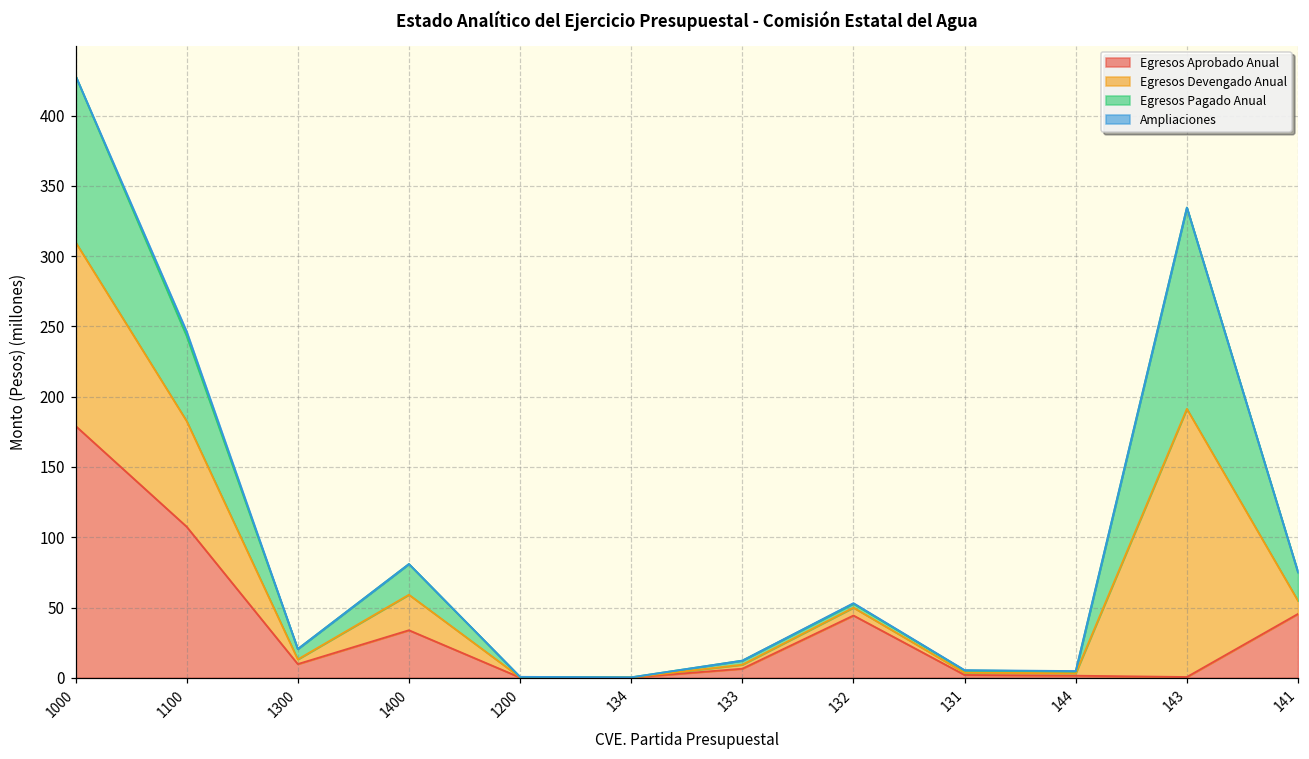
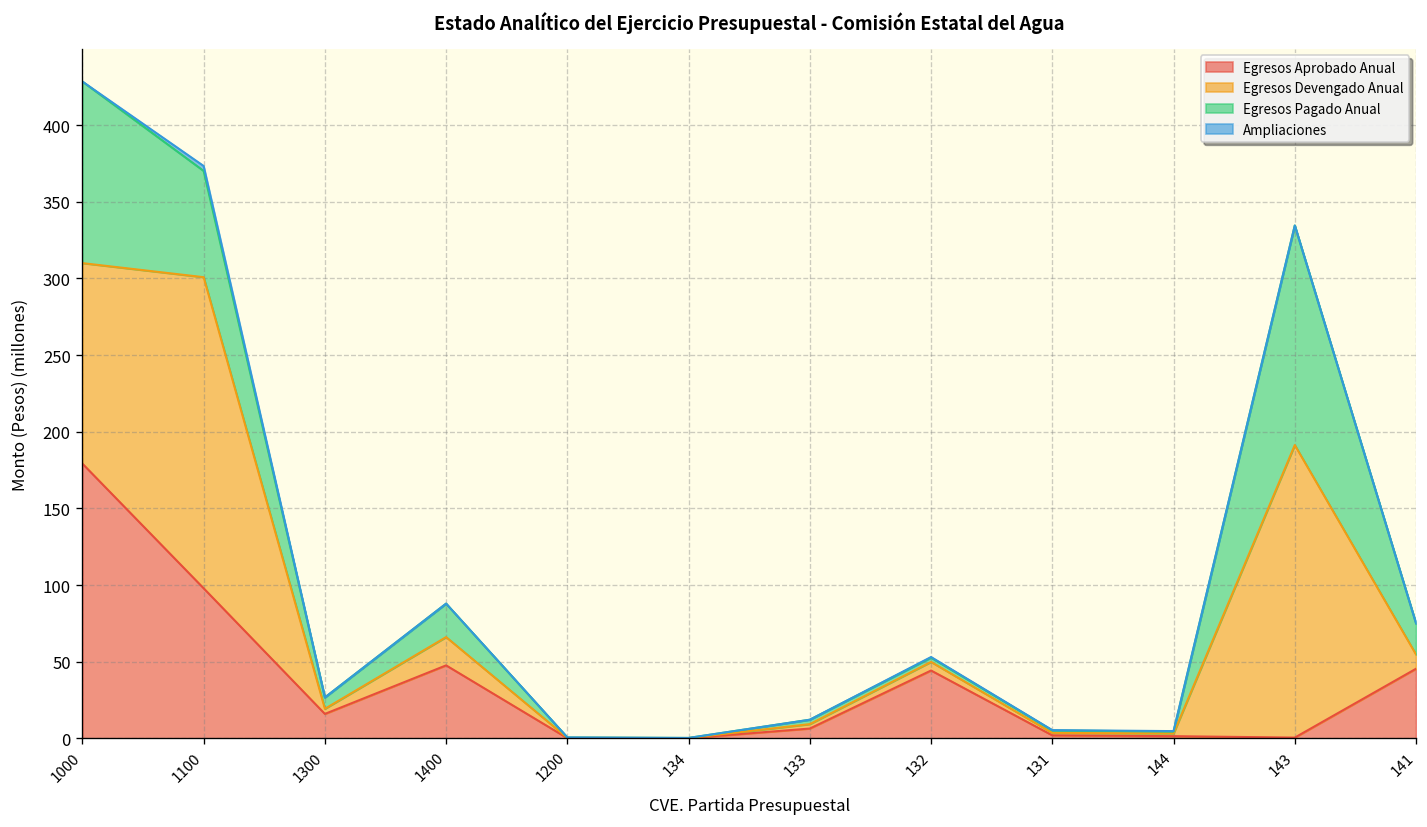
  {
    "Egresos Aprobado Anual": {
      "1000": 179,
-     "1100": 107,
-     "1300": 10,
-     "1400": 34,
+     "1100": 98,
+     "1300": 16,
+     "1400": 48,
      "133": 6,
      "132": 44,
      "143": 1,
      "141": 45
    },
    "Egresos Devengado Anual": {
      "1000": 131,
-     "1100": 75,
+     "1100": 203,
      "1300": 3,
-     "1400": 25,
+     "1400": 18,
      "133": 3,
      "132": 6,
      "143": 191,
      "141": 9
    },
    "Egresos Pagado Anual": {
-     "1100": 61
+     "1100": 69
    },
    "Ampliaciones": {
      "1100": 3
    }
  }
